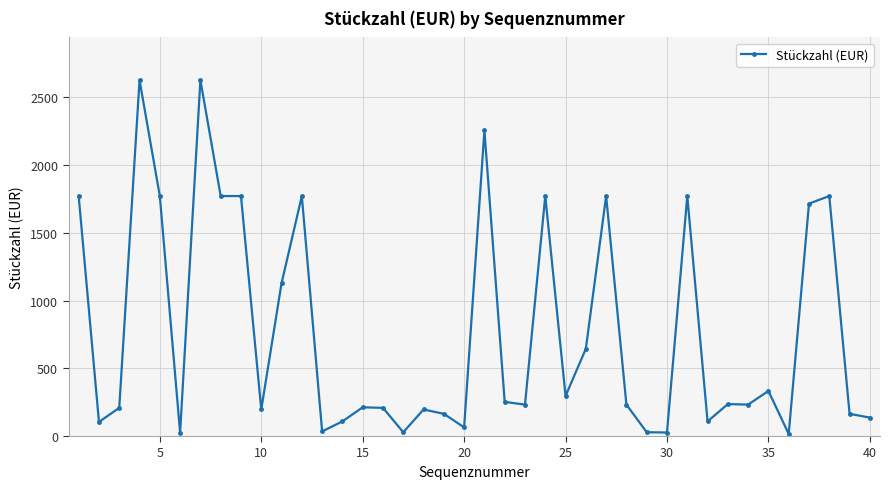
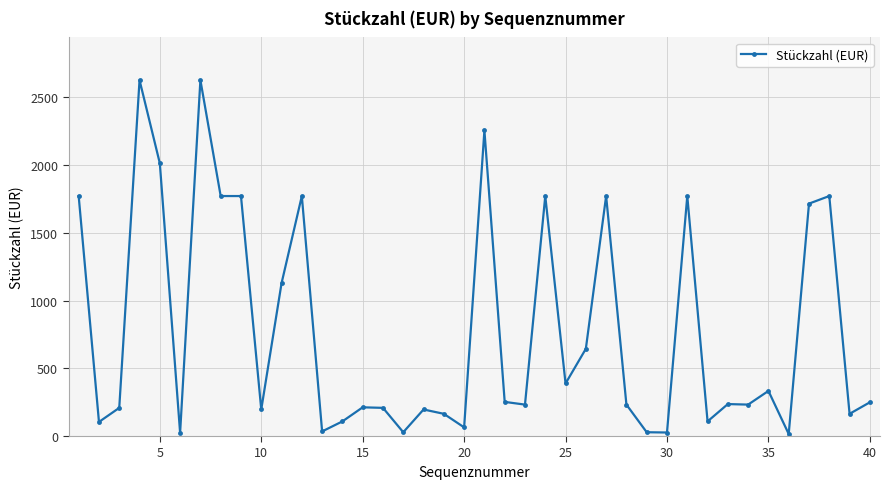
  {
-   "5": 1770,
+   "5": 2010,
    "10": 200,
    "15": 210,
    "20": 60,
-   "25": 300,
+   "25": 390,
    "30": 30,
    "35": 330,
-   "40": 140
+   "40": 250
  }
